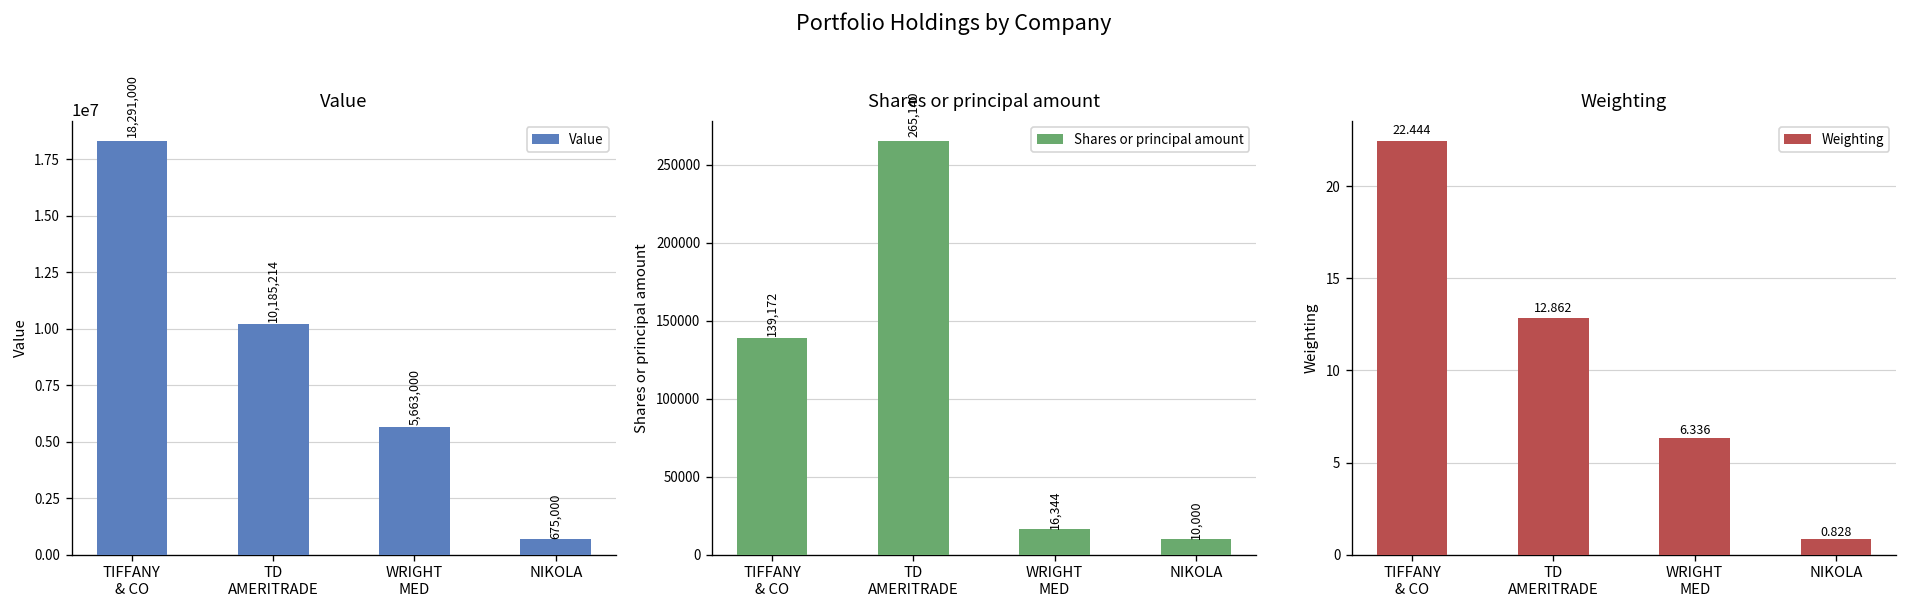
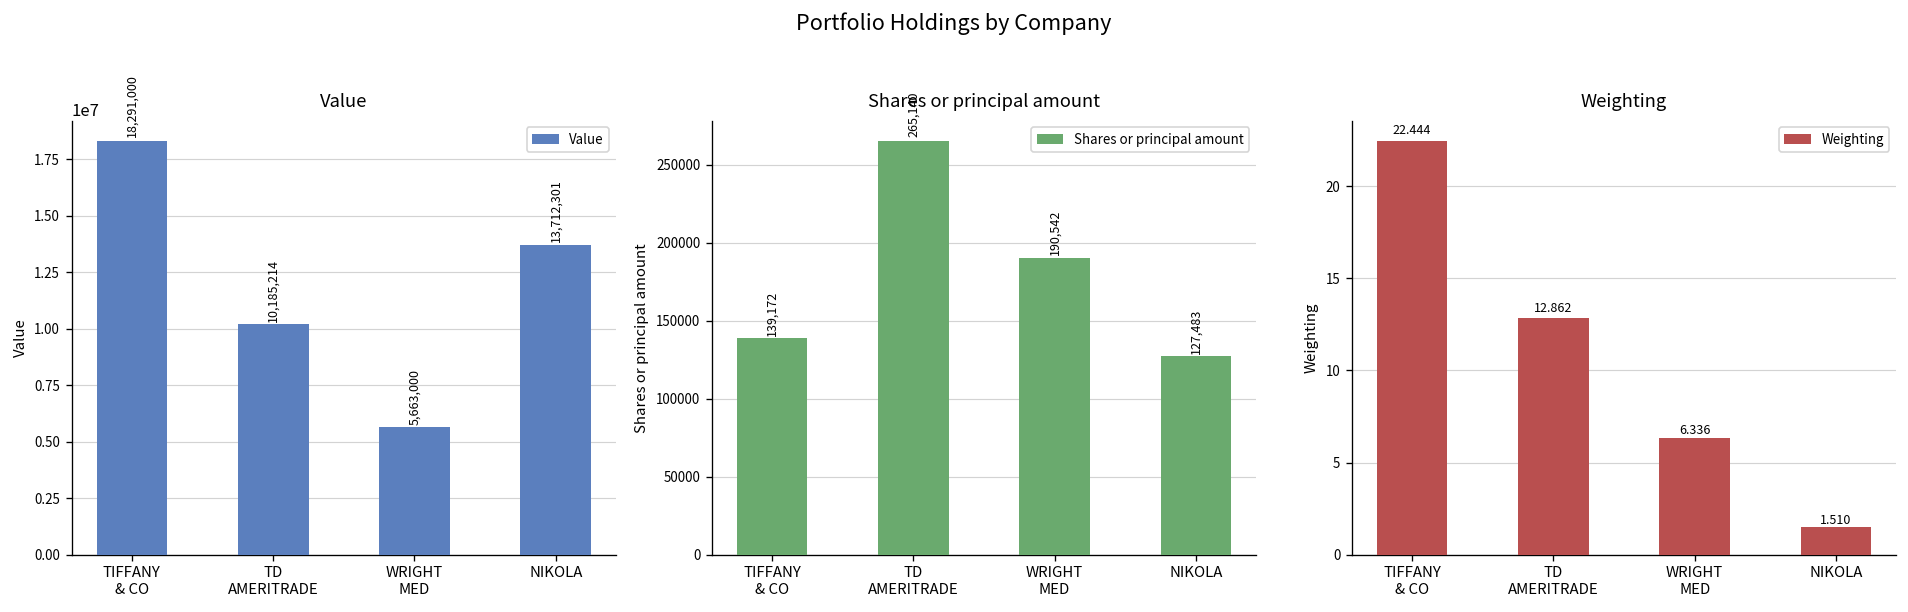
  {
    "Value": {
      "TIFFANY & CO": "18,291,000",
      "TD AMERITRADE": "10,185,214",
      "WRIGHT MED": "5,663,000",
-     "NIKOLA": "675,000"
+     "NIKOLA": "13,712,301"
    },
    "Shares or principal amount": {
      "TIFFANY & CO": "139,172",
      "TD AMERITRADE": "265,140",
-     "WRIGHT MED": "16,344",
-     "NIKOLA": "10,000"
+     "WRIGHT MED": "190,542",
+     "NIKOLA": "127,483"
    },
    "Weighting": {
      "TIFFANY & CO": "22.444",
      "TD AMERITRADE": "12.862",
      "WRIGHT MED": "6.336",
-     "NIKOLA": "0.828"
+     "NIKOLA": "1.510"
    }
  }
